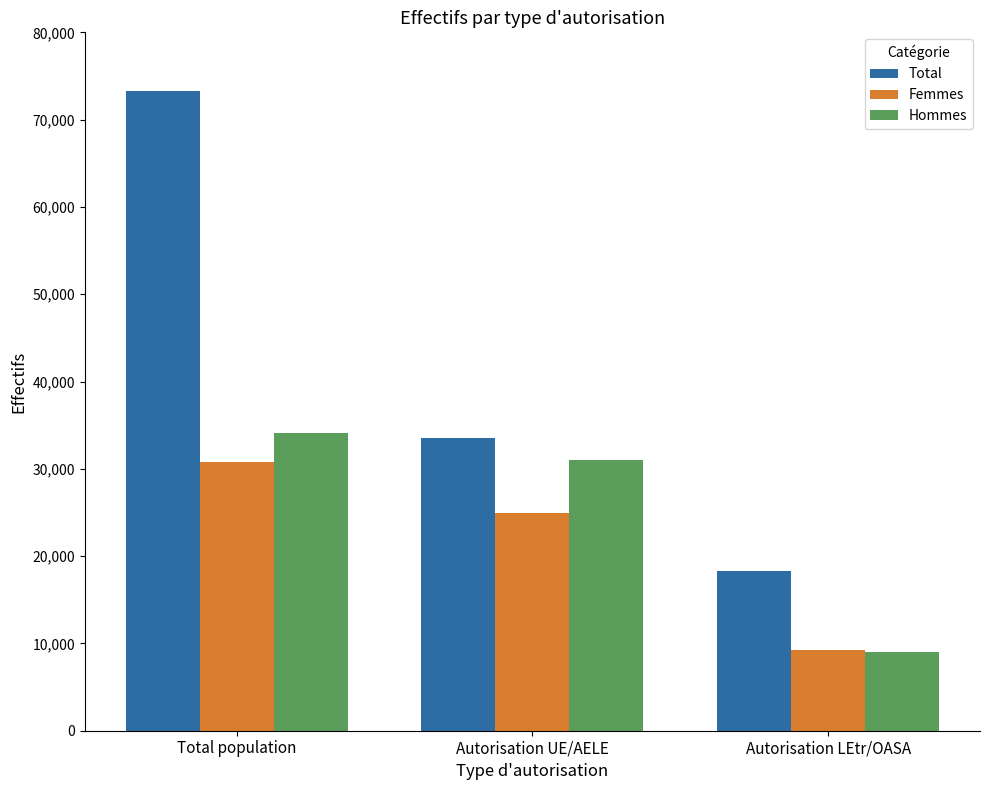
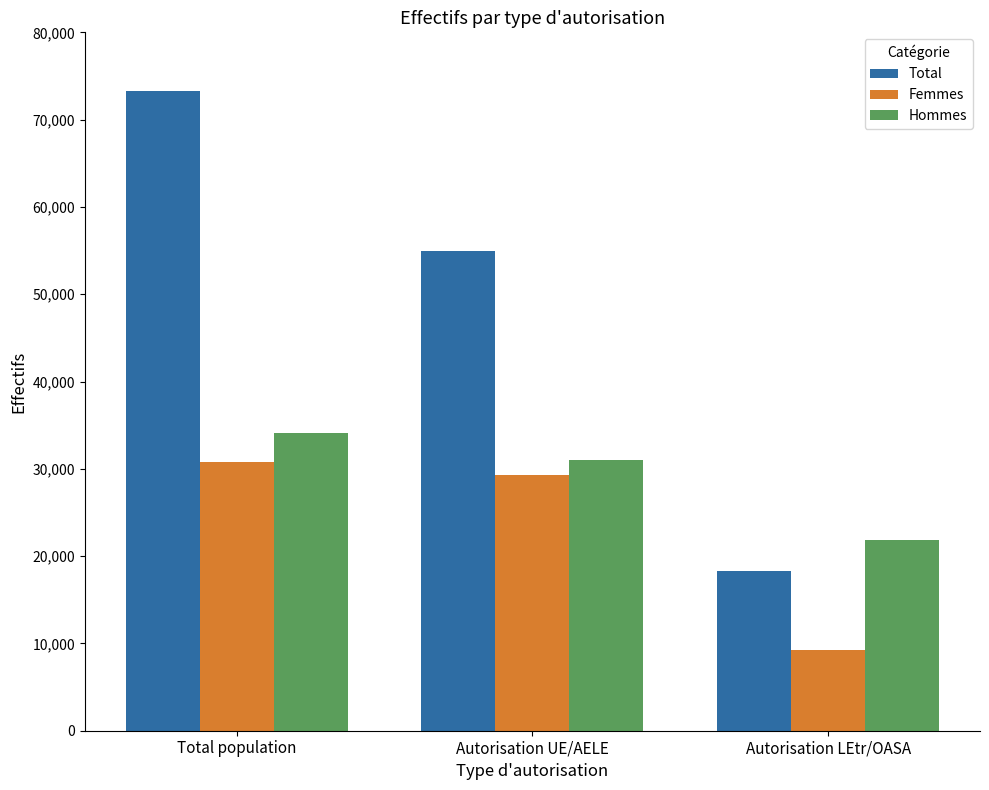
  {
    "Total": {
      "Total population": "73,000",
-     "Autorisation UE/AELE": "34,000",
+     "Autorisation UE/AELE": "55,000",
      "Autorisation LEtr/OASA": "18,000"
    },
    "Femmes": {
      "Total population": "31,000",
-     "Autorisation UE/AELE": "25,000",
+     "Autorisation UE/AELE": "29,000",
      "Autorisation LEtr/OASA": "9,000"
    },
    "Hommes": {
      "Total population": "34,000",
      "Autorisation UE/AELE": "31,000",
-     "Autorisation LEtr/OASA": "9,000"
+     "Autorisation LEtr/OASA": "22,000"
    }
  }
